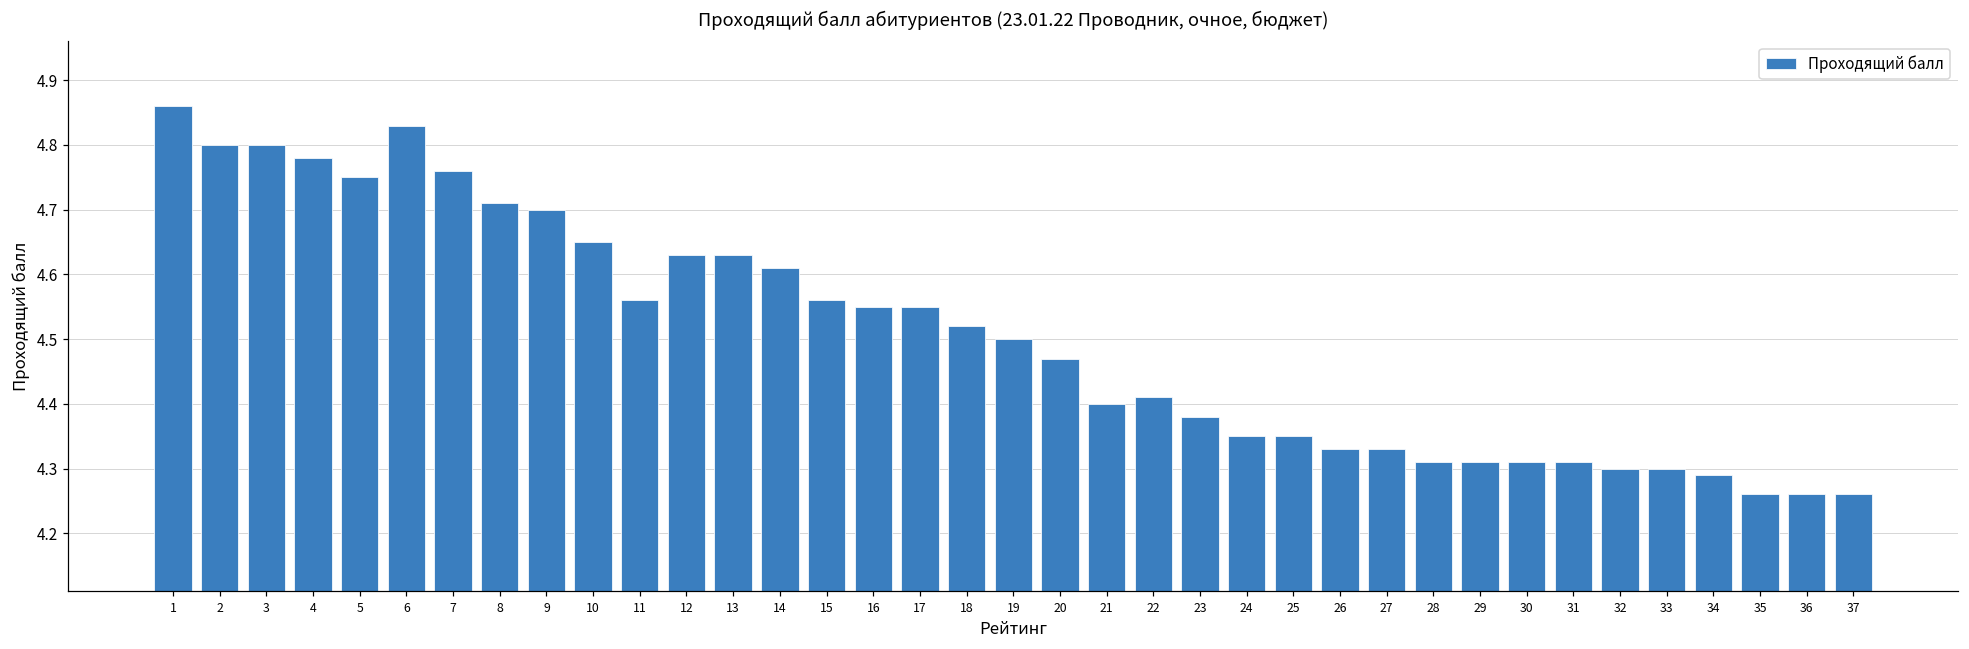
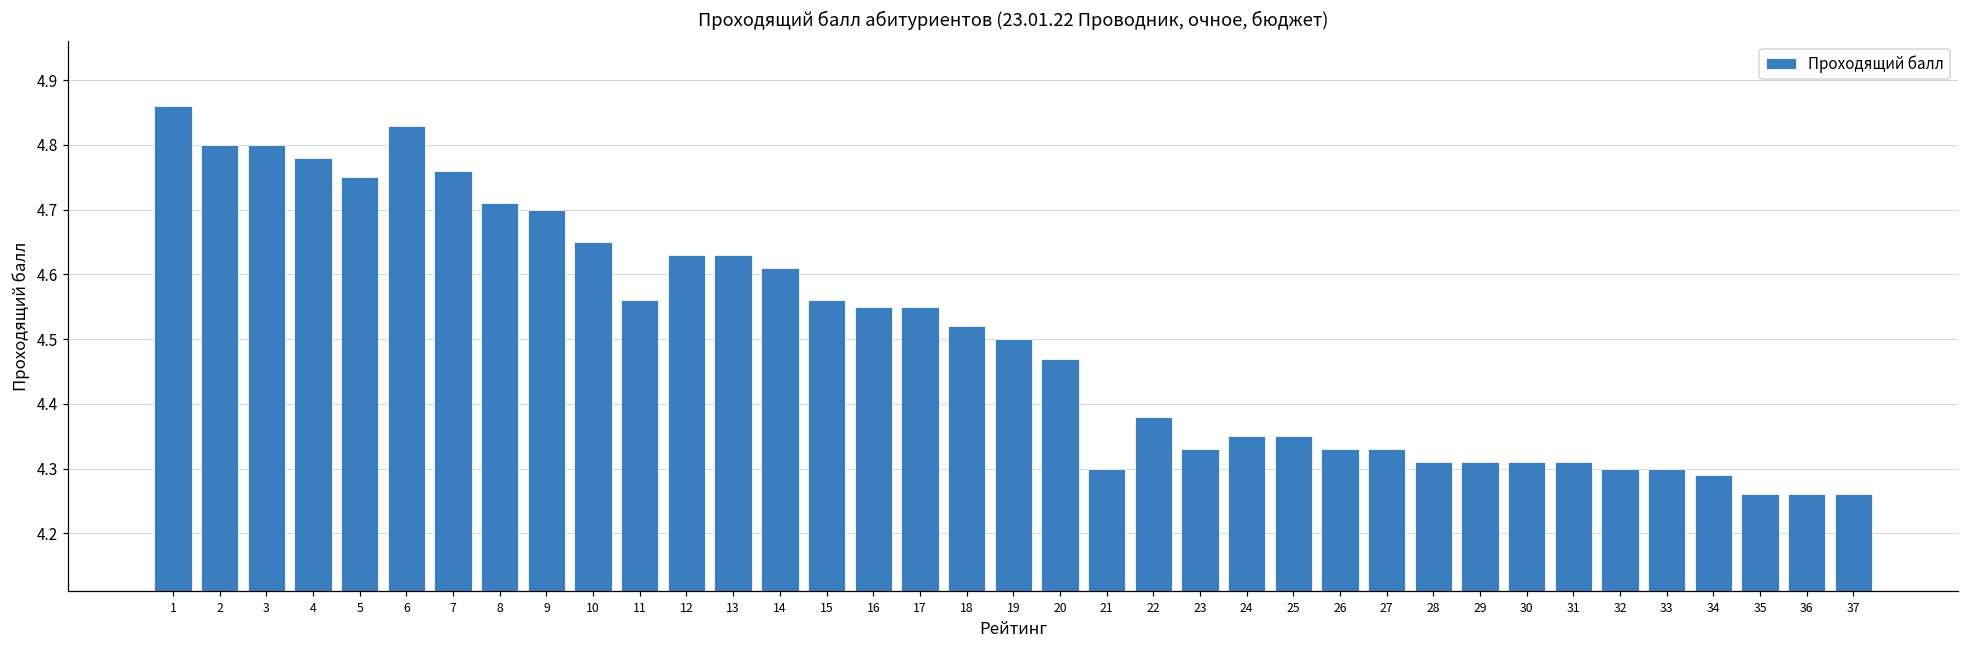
  {
    "1": 4.86,
    "2": 4.80,
    "3": 4.80,
    "4": 4.78,
    "5": 4.75,
    "6": 4.83,
    "7": 4.76,
    "8": 4.71,
    "9": 4.70,
    "10": 4.65,
    "11": 4.56,
    "12": 4.63,
    "13": 4.63,
    "14": 4.61,
    "15": 4.56,
    "16": 4.55,
    "17": 4.55,
    "18": 4.52,
    "19": 4.50,
    "20": 4.47,
-   "21": 4.4,
-   "22": 4.41,
-   "23": 4.38,
+   "21": 4.3,
+   "22": 4.38,
+   "23": 4.33,
    "24": 4.35,
    "25": 4.35,
    "26": 4.33,
    "27": 4.33,
    "28": 4.31,
    "29": 4.31,
    "30": 4.31,
    "31": 4.31,
    "32": 4.30,
    "33": 4.30,
    "34": 4.29,
    "35": 4.26,
    "36": 4.26,
    "37": 4.26
  }
